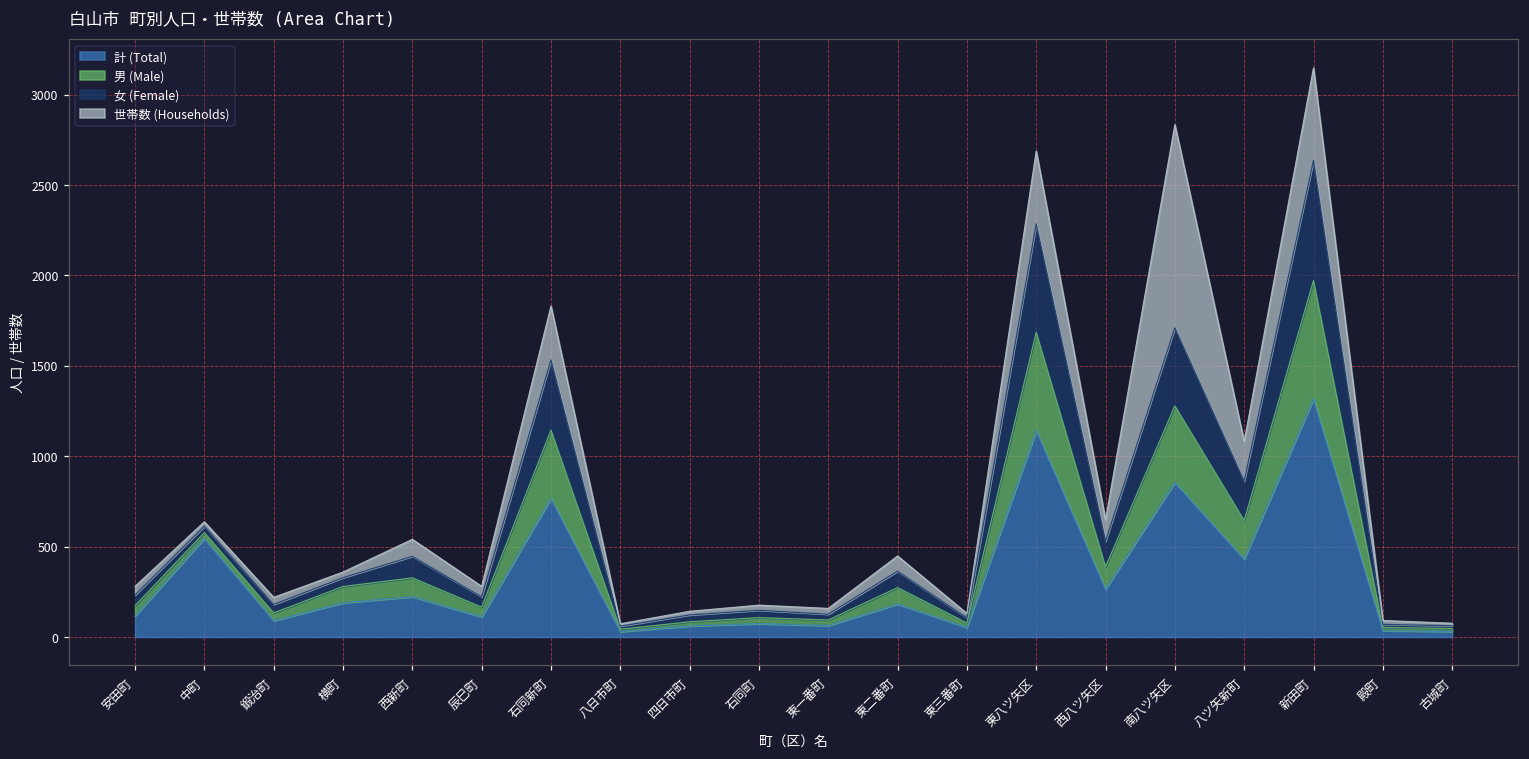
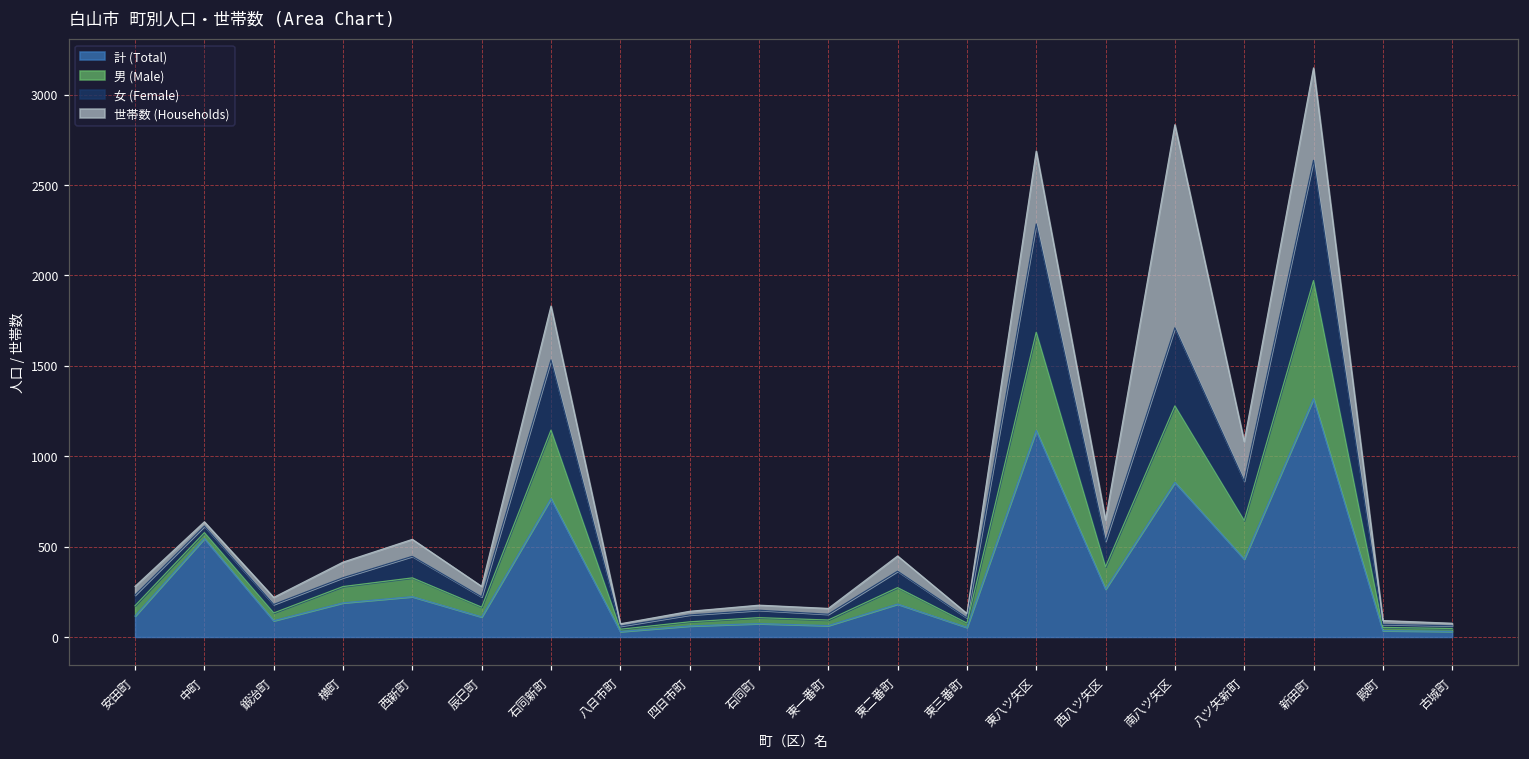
  {
    "計 (Total)": {
      "安田町": 120,
      "中町": 550,
      "鍛治町": 90,
      "横町": 190,
      "西新町": 220,
      "辰巳町": 110,
      "石同新町": 770,
      "四日市町": 60,
      "石同町": 70,
      "東一番町": 60,
      "東二番町": 180,
      "東三番町": 50,
      "東八ツ矢区": 1140,
      "西八ツ矢区": 270,
      "南八ツ矢区": 860,
      "八ツ矢新町": 430,
      "新田町": 1320,
      "殿町": 40,
      "古城町": 30
    },
    "男 (Male)": {
      "安田町": 60,
      "中町": 30,
      "鍛治町": 40,
      "横町": 90,
      "西新町": 100,
      "辰巳町": 50,
      "石同新町": 380,
      "四日市町": 20,
      "石同町": 30,
      "東一番町": 30,
      "東二番町": 90,
      "東三番町": 20,
      "東八ツ矢区": 540,
      "西八ツ矢区": 120,
      "南八ツ矢区": 420,
      "八ツ矢新町": 210,
      "新田町": 650,
      "殿町": 20
    },
    "女 (Female)": {
      "安田町": 60,
      "中町": 40,
      "鍛治町": 50,
      "横町": 50,
      "西新町": 120,
      "辰巳町": 60,
      "石同新町": 390,
      "四日市町": 40,
      "石同町": 40,
      "東一番町": 30,
      "東二番町": 90,
      "東三番町": 30,
      "東八ツ矢区": 600,
      "西八ツ矢区": 140,
      "南八ツ矢区": 430,
      "八ツ矢新町": 220,
      "新田町": 670,
      "殿町": 20
    },
    "世帯数 (Households)": {
      "安田町": 50,
      "中町": 20,
      "鍛治町": 40,
-     "横町": 30,
+     "横町": 90,
      "西新町": 90,
      "辰巳町": 60,
      "石同新町": 300,
      "四日市町": 20,
      "石同町": 30,
      "東一番町": 30,
      "東二番町": 80,
      "東三番町": 20,
      "東八ツ矢区": 400,
      "西八ツ矢区": 120,
      "南八ツ矢区": 1120,
      "八ツ矢新町": 220,
      "新田町": 510,
      "殿町": 20
    }
  }
